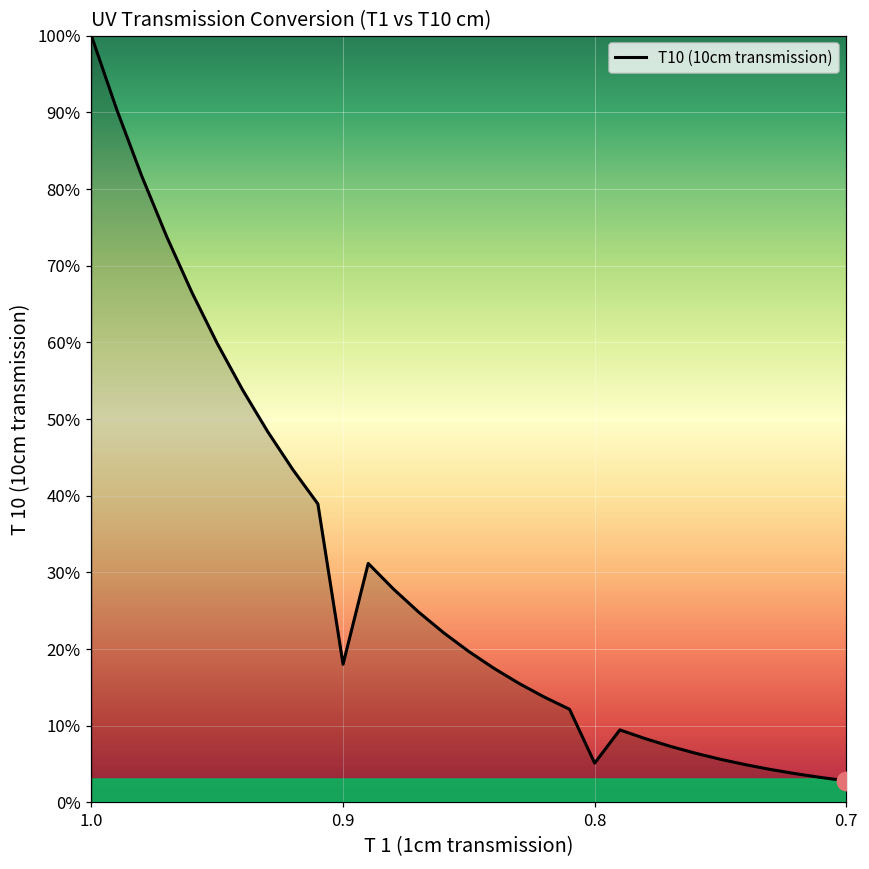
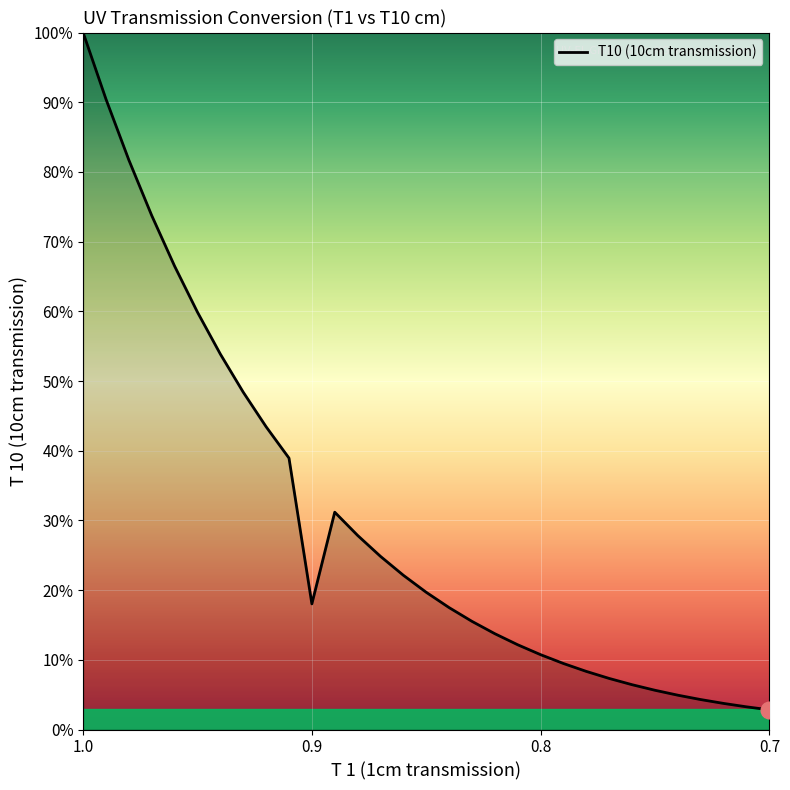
  {
    "T10 (10cm transmission)": {
      "1.0": "100%",
      "0.9": "18%",
-     "0.8": "5%"
+     "0.8": "11%"
    }
  }
